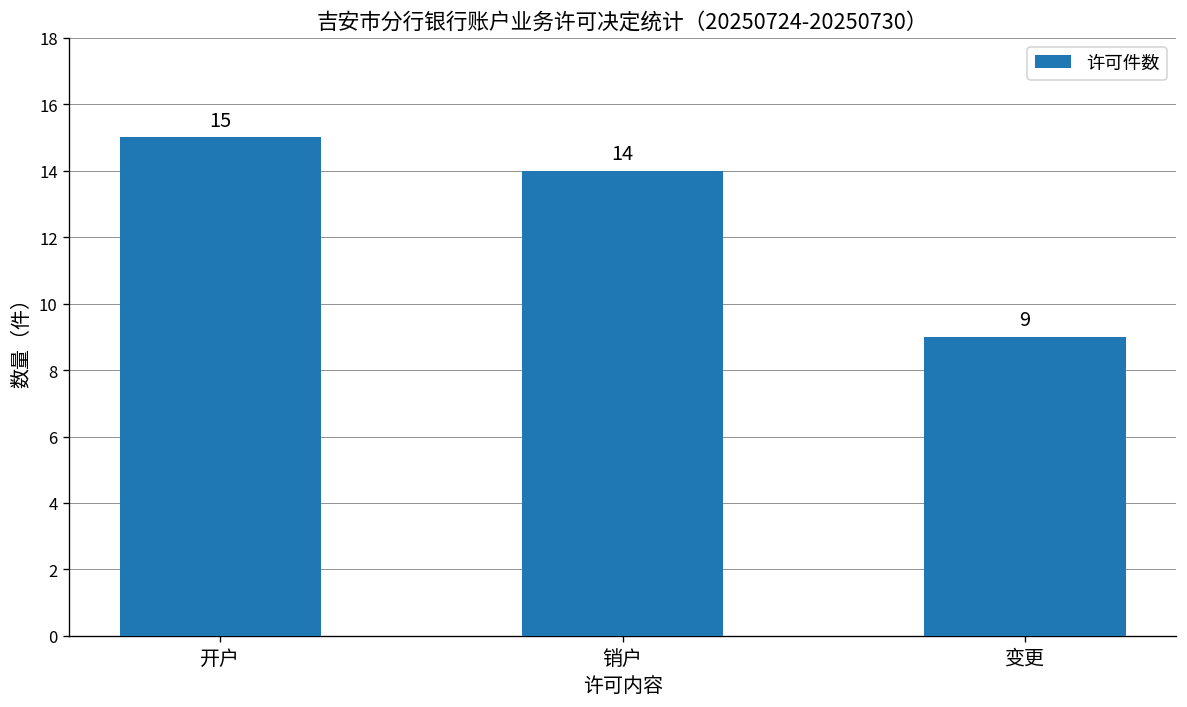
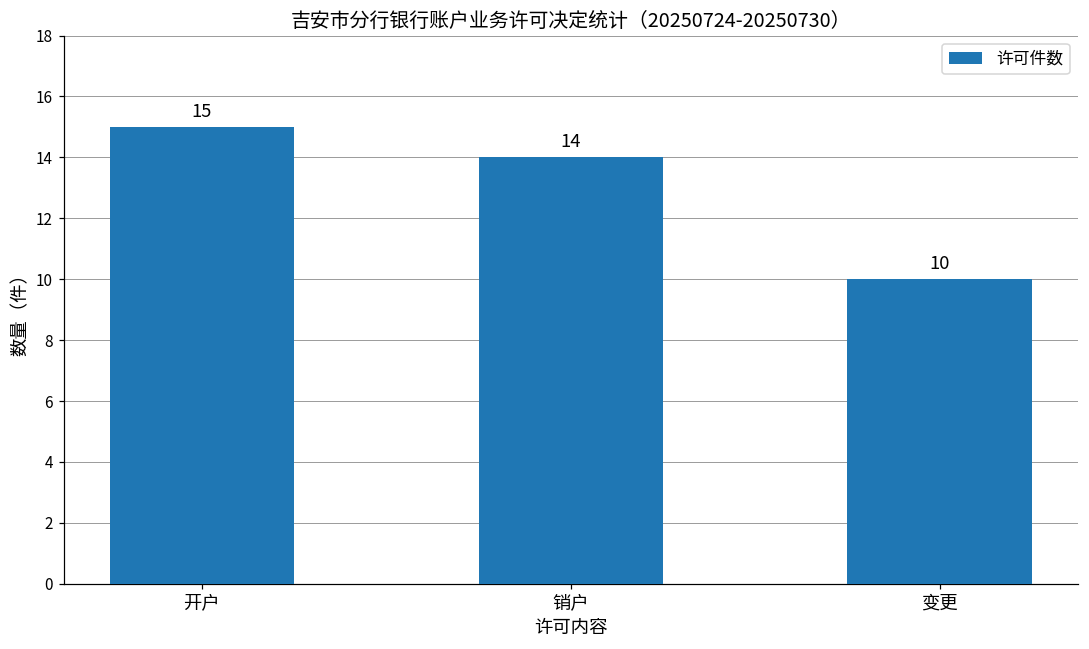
  {
    "开户": 15,
    "销户": 14,
-   "变更": 9
+   "变更": 10
  }
